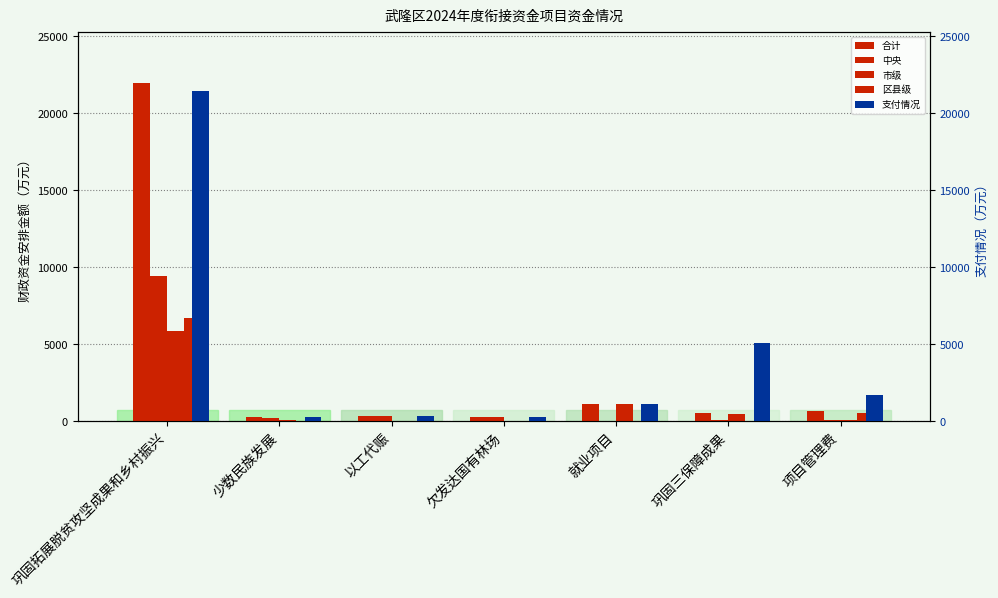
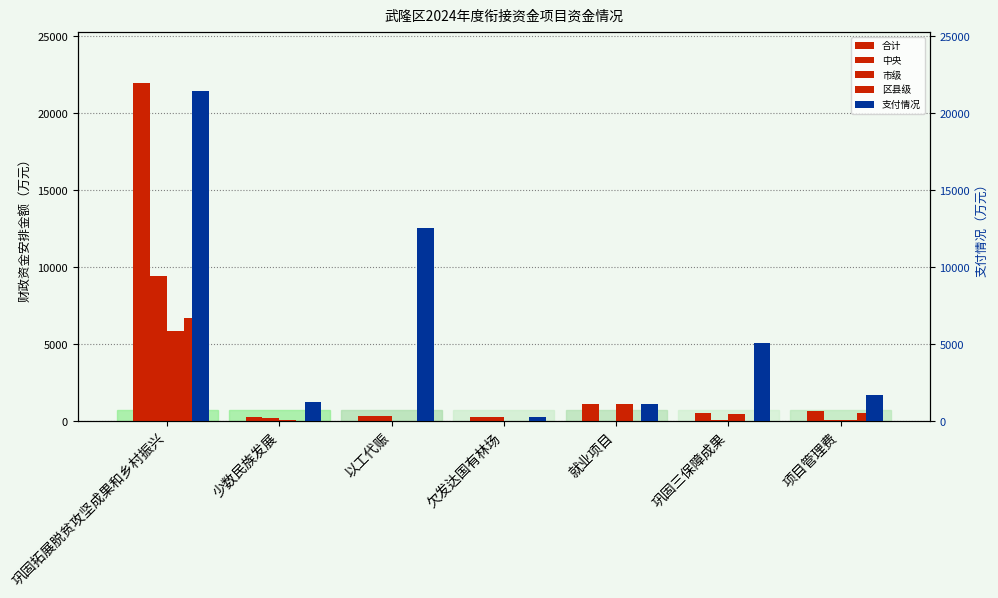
  {
    "支付情况": {
      "巩固拓展脱贫攻坚成果和乡村振兴": 21400,
-     "少数民族发展": 300,
-     "以工代赈": 300,
+     "少数民族发展": 1200,
+     "以工代赈": 12600,
      "欠发达国有林场": 200,
      "就业项目": 1100,
      "巩固三保障成果": 5100,
      "项目管理费": 1700
    }
  }
